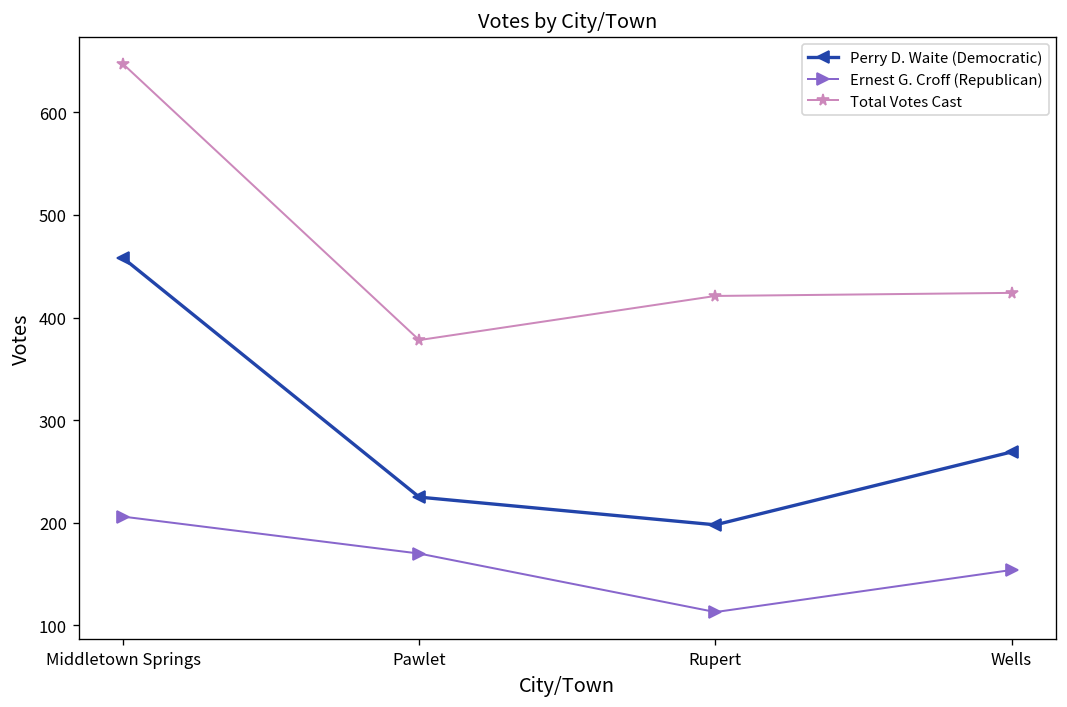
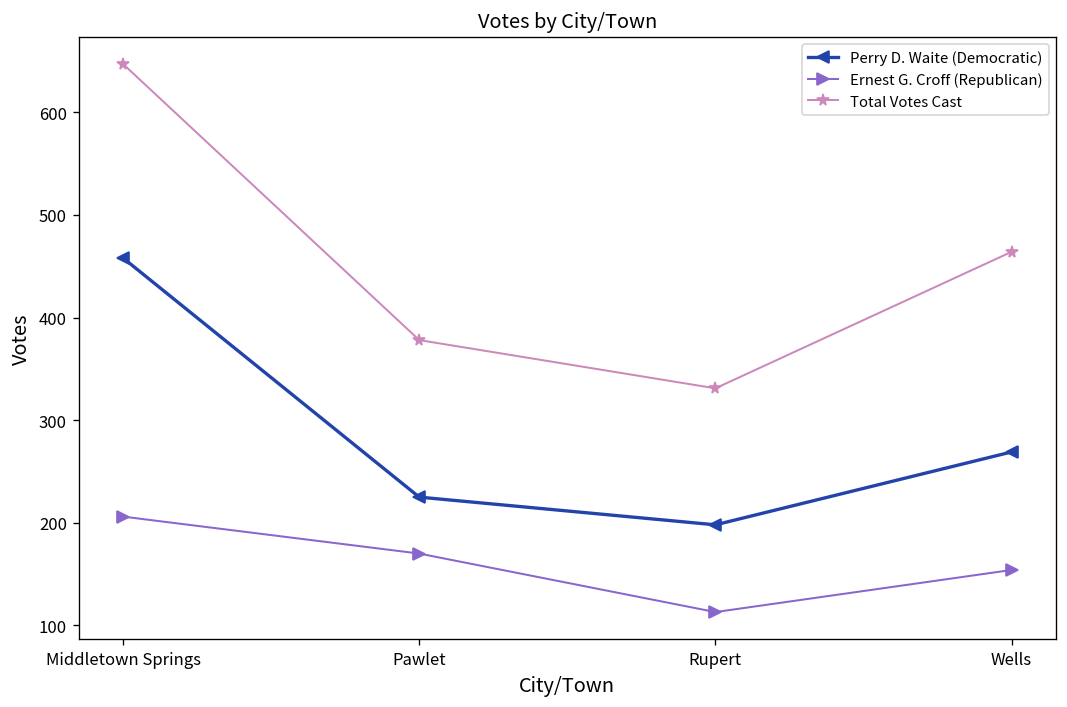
  {
    "Perry D. Waite (Democratic)": {
      "Middletown Springs": 460,
      "Pawlet": 230,
      "Rupert": 200,
      "Wells": 270
    },
    "Ernest G. Croff (Republican)": {
      "Middletown Springs": 210,
      "Pawlet": 170,
      "Rupert": 110,
      "Wells": 150
    },
    "Total Votes Cast": {
      "Middletown Springs": 650,
      "Pawlet": 380,
-     "Rupert": 420,
-     "Wells": 420
+     "Rupert": 330,
+     "Wells": 460
    }
  }
